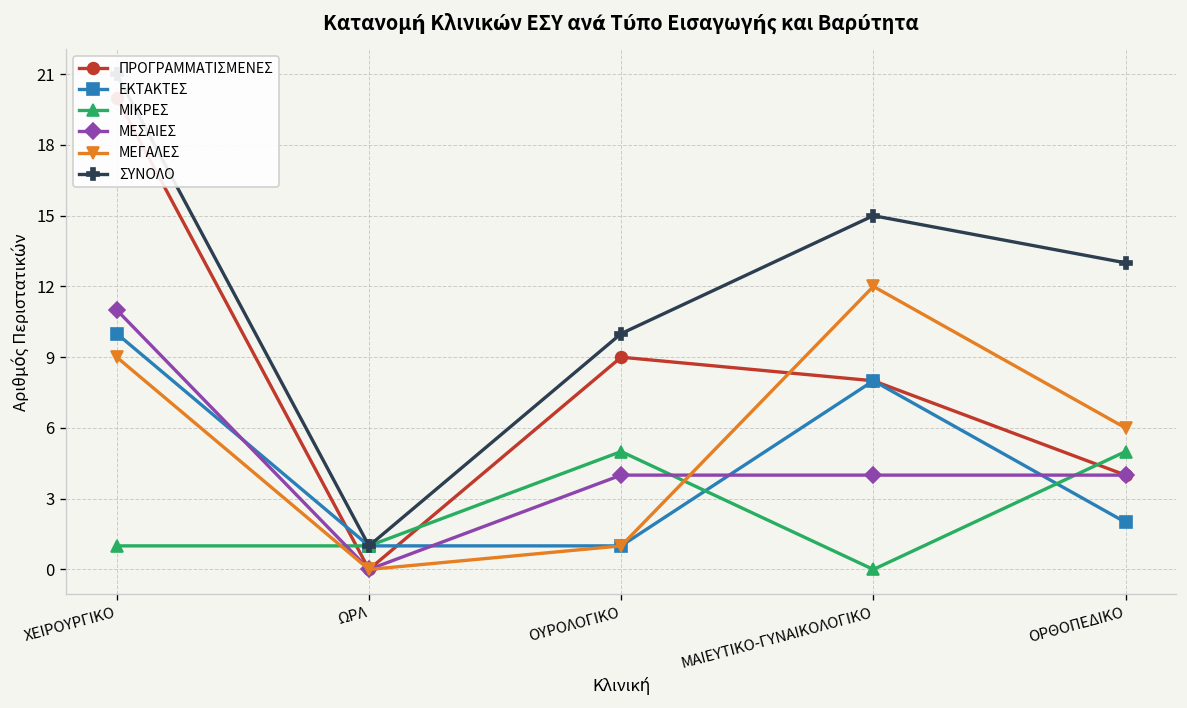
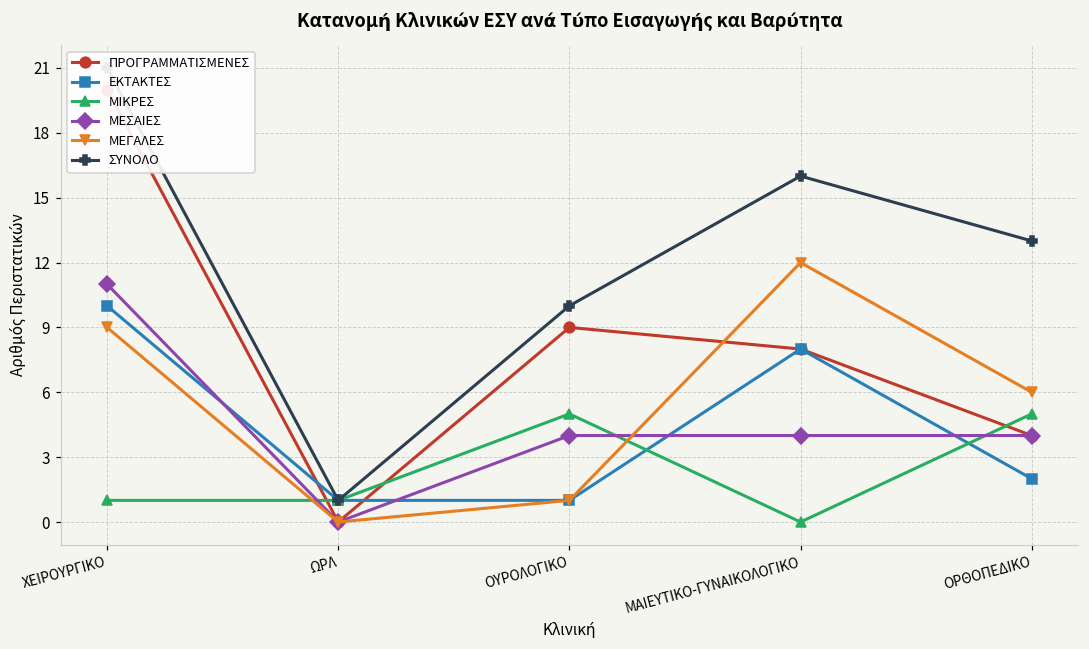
  {
    "ΠΡΟΓΡΑΜΜΑΤΙΣΜΕΝΕΣ": {
      "ΟΥΡΟΛΟΓΙΚΟ": 9
    },
    "ΕΚΤΑΚΤΕΣ": {
      "ΧΕΙΡΟΥΡΓΙΚΟ": 10,
      "ΟΡΘΟΠΕΔΙΚΟ": 2
    },
    "ΜΙΚΡΕΣ": {
      "ΧΕΙΡΟΥΡΓΙΚΟ": 1,
      "ΟΥΡΟΛΟΓΙΚΟ": 5,
      "ΜΑΙΕΥΤΙΚΟ-ΓΥΝΑΙΚΟΛΟΓΙΚΟ": 0,
      "ΟΡΘΟΠΕΔΙΚΟ": 5
    },
    "ΜΕΣΑΙΕΣ": {
      "ΧΕΙΡΟΥΡΓΙΚΟ": 11,
      "ΟΥΡΟΛΟΓΙΚΟ": 4,
      "ΜΑΙΕΥΤΙΚΟ-ΓΥΝΑΙΚΟΛΟΓΙΚΟ": 4
    },
    "ΜΕΓΑΛΕΣ": {
      "ΧΕΙΡΟΥΡΓΙΚΟ": 9,
      "ΜΑΙΕΥΤΙΚΟ-ΓΥΝΑΙΚΟΛΟΓΙΚΟ": 12,
      "ΟΡΘΟΠΕΔΙΚΟ": 6
    },
    "ΣΥΝΟΛΟ": {
      "ΟΥΡΟΛΟΓΙΚΟ": 10,
-     "ΜΑΙΕΥΤΙΚΟ-ΓΥΝΑΙΚΟΛΟΓΙΚΟ": 15,
+     "ΜΑΙΕΥΤΙΚΟ-ΓΥΝΑΙΚΟΛΟΓΙΚΟ": 16,
      "ΟΡΘΟΠΕΔΙΚΟ": 13
    }
  }
